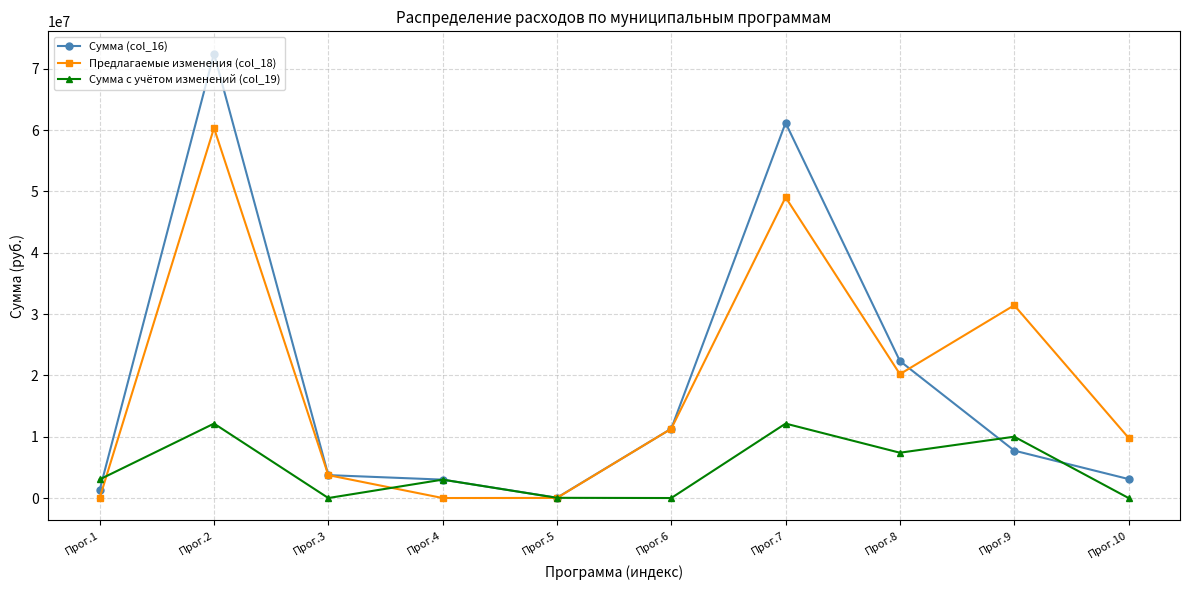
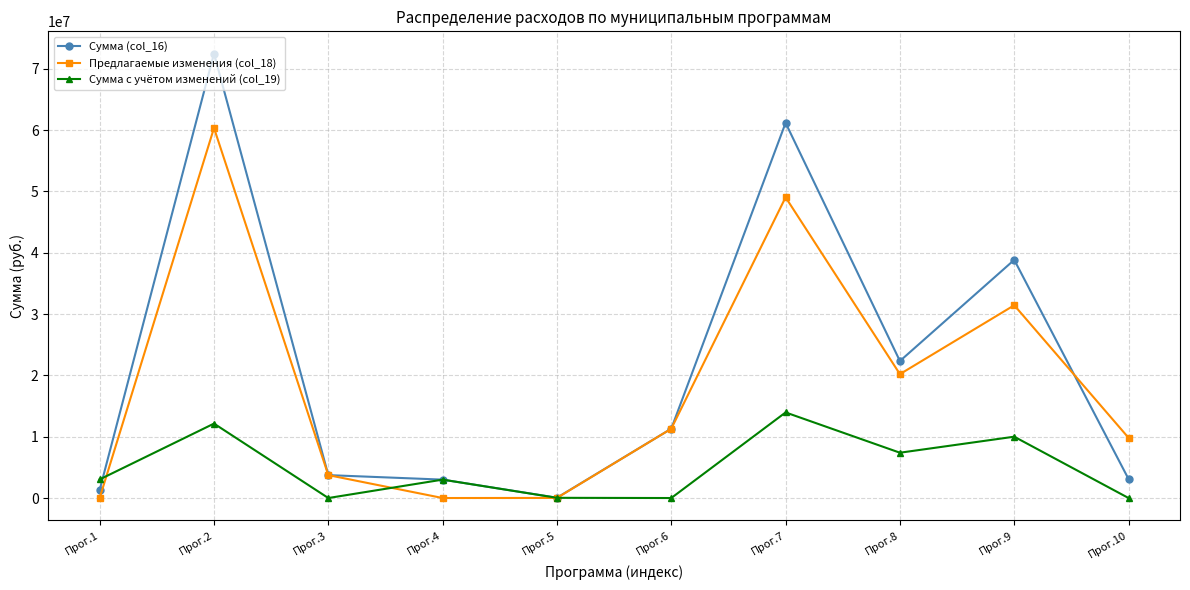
  {
    "Сумма (col_16)": {
      "Прог.1": 1000000,
      "Прог.7": 61000000,
      "Прог.8": 22000000,
-     "Прог.9": 8000000,
+     "Прог.9": 39000000,
      "Прог.10": 3000000
    },
    "Предлагаемые изменения (col_18)": {
      "Прог.1": 0,
      "Прог.2": 60000000,
      "Прог.4": 0,
      "Прог.7": 49000000,
      "Прог.8": 20000000,
      "Прог.9": 31000000,
      "Прог.10": 10000000
    },
    "Сумма с учётом изменений (col_19)": {
      "Прог.1": 3000000,
      "Прог.2": 12000000,
      "Прог.3": 0,
      "Прог.6": 0,
-     "Прог.7": 12000000,
+     "Прог.7": 14000000,
      "Прог.8": 7000000,
      "Прог.9": 10000000,
      "Прог.10": 0
    }
  }
